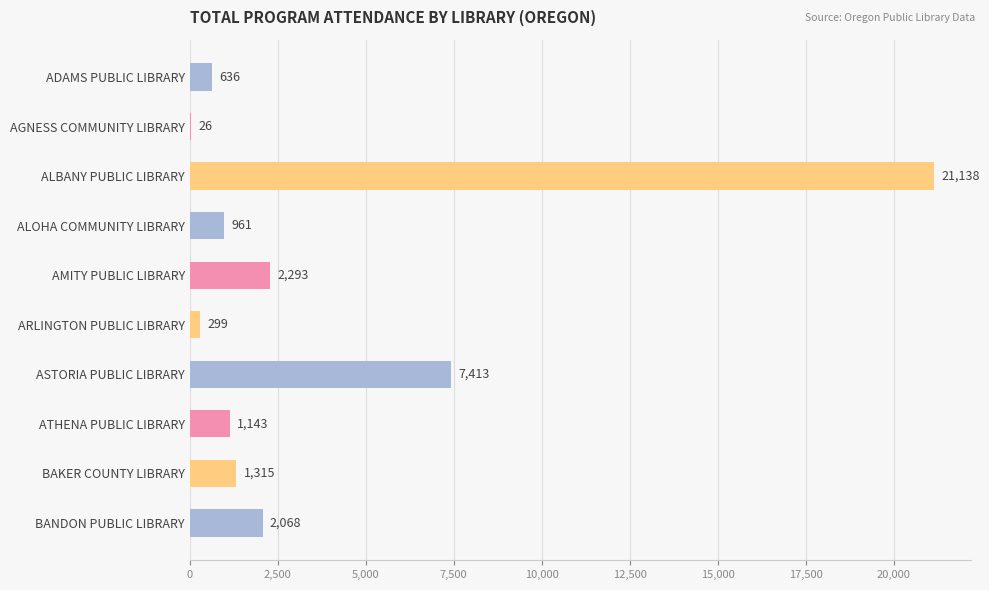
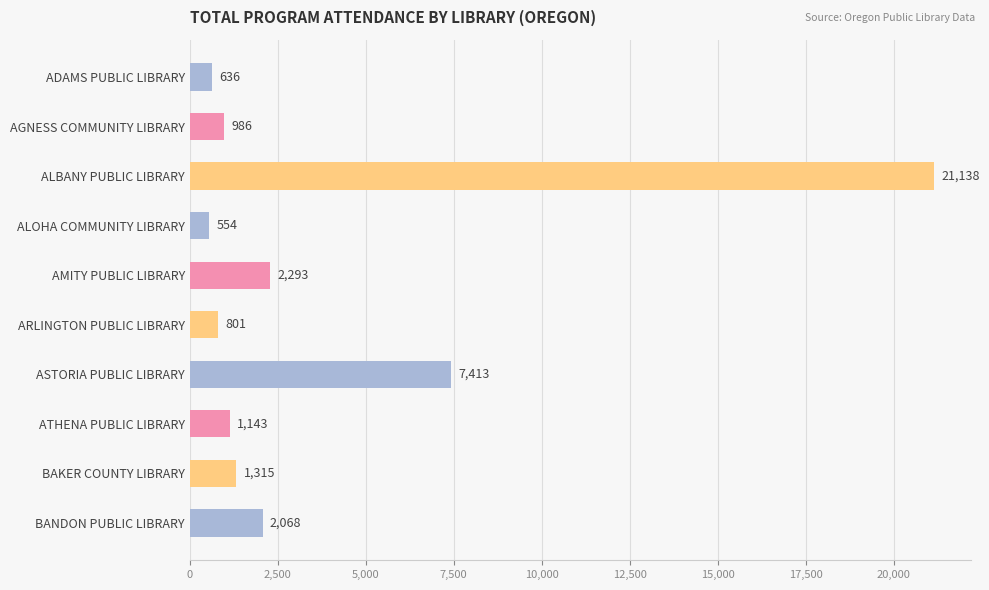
  {
    "ADAMS PUBLIC LIBRARY": "636",
-   "AGNESS COMMUNITY LIBRARY": "26",
+   "AGNESS COMMUNITY LIBRARY": "986",
    "ALBANY PUBLIC LIBRARY": "21,138",
-   "ALOHA COMMUNITY LIBRARY": "961",
+   "ALOHA COMMUNITY LIBRARY": "554",
    "AMITY PUBLIC LIBRARY": "2,293",
-   "ARLINGTON PUBLIC LIBRARY": "299",
+   "ARLINGTON PUBLIC LIBRARY": "801",
    "ASTORIA PUBLIC LIBRARY": "7,413",
    "ATHENA PUBLIC LIBRARY": "1,143",
    "BAKER COUNTY LIBRARY": "1,315",
    "BANDON PUBLIC LIBRARY": "2,068"
  }
